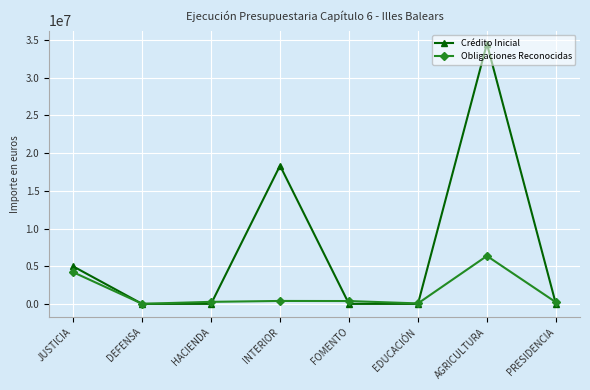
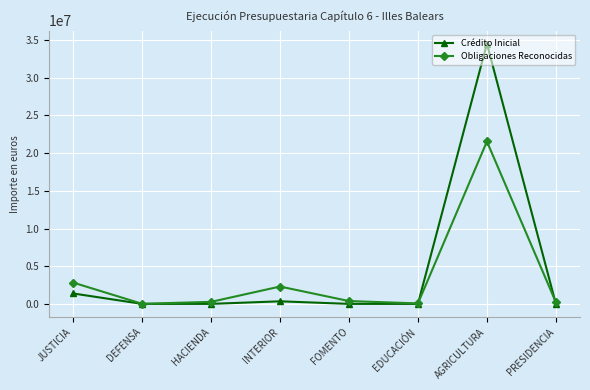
  {
    "Crédito Inicial": {
-     "JUSTICIA": 5000000,
-     "INTERIOR": 18000000,
+     "JUSTICIA": 1000000,
+     "INTERIOR": 0,
      "FOMENTO": 0
    },
    "Obligaciones Reconocidas": {
-     "JUSTICIA": 4000000,
-     "INTERIOR": 0,
+     "JUSTICIA": 3000000,
+     "INTERIOR": 2000000,
      "FOMENTO": 0,
-     "AGRICULTURA": 6000000
+     "AGRICULTURA": 22000000
    }
  }
